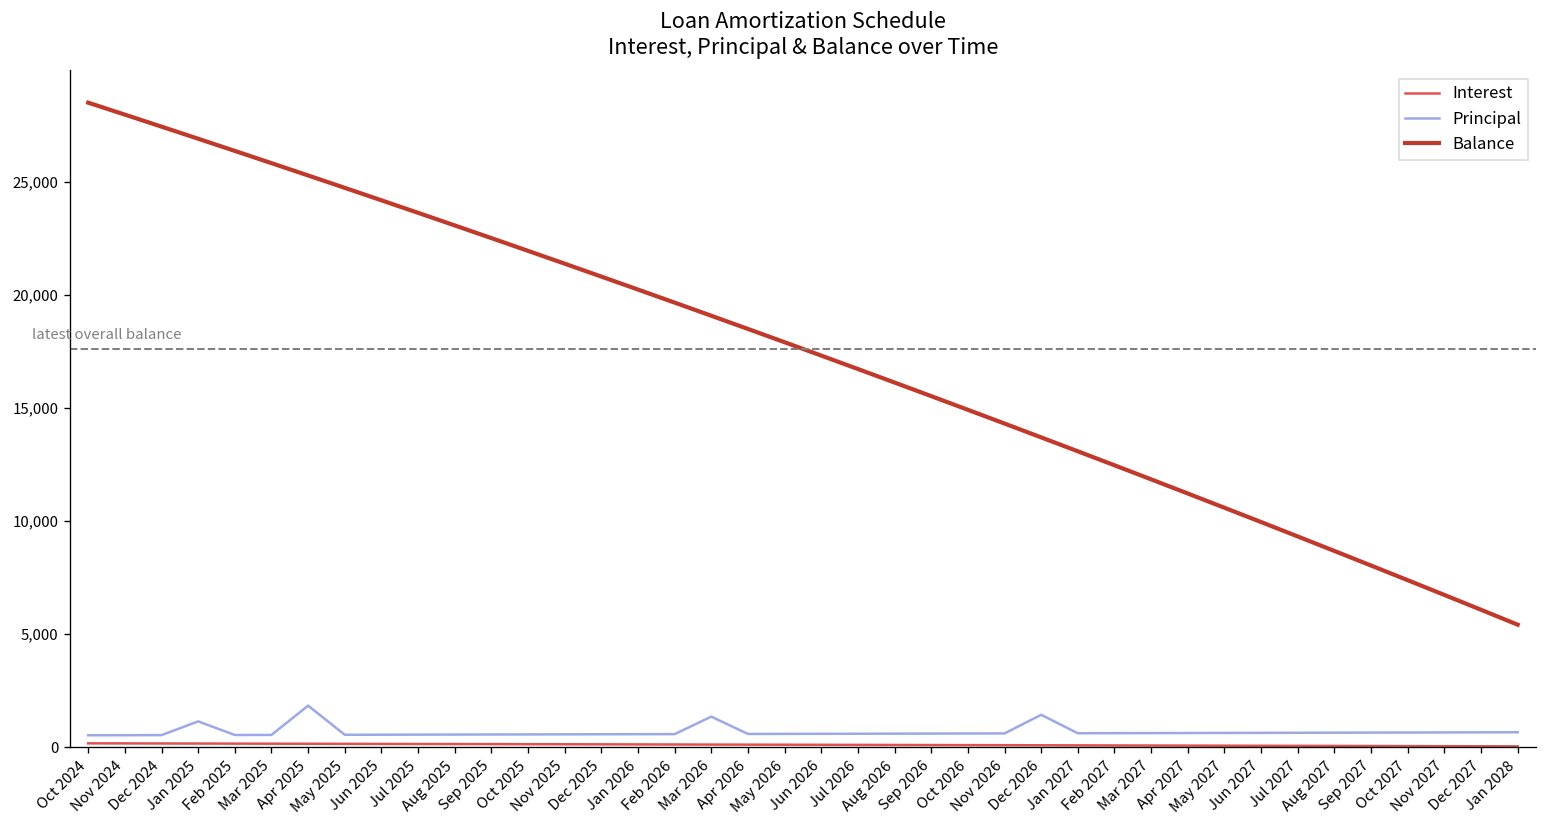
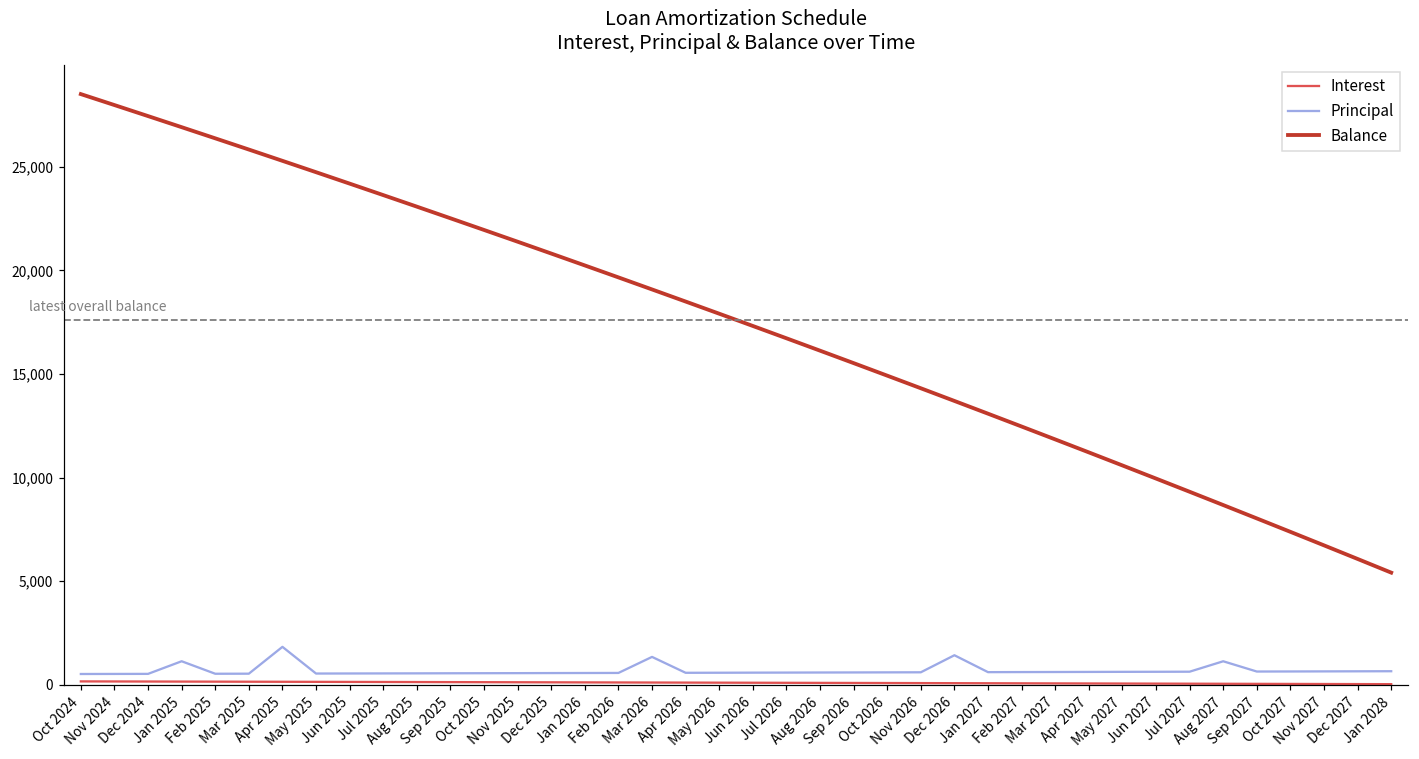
  {
    "Principal": {
      "Oct 2024": "500",
      "Nov 2024": "500",
      "Dec 2024": "500",
      "Jan 2025": "1,100",
      "Feb 2025": "500",
      "Mar 2025": "500",
      "Apr 2025": "1,800",
      "May 2025": "500",
      "Jun 2025": "600",
      "Jul 2025": "600",
      "Aug 2025": "600",
      "Sep 2025": "600",
      "Oct 2025": "600",
      "Nov 2025": "600",
      "Dec 2025": "600",
      "Jan 2026": "600",
      "Feb 2026": "600",
      "Mar 2026": "1,400",
      "Apr 2026": "600",
      "May 2026": "600",
      "Jun 2026": "600",
      "Jul 2026": "600",
      "Aug 2026": "600",
      "Sep 2026": "600",
      "Oct 2026": "600",
      "Nov 2026": "600",
      "Dec 2026": "1,400",
      "Jan 2027": "600",
      "Feb 2027": "600",
      "Mar 2027": "600",
      "Apr 2027": "600",
      "May 2027": "600",
      "Jun 2027": "600",
      "Jul 2027": "600",
-     "Aug 2027": "600",
+     "Aug 2027": "1,100",
      "Sep 2027": "600",
      "Oct 2027": "600",
      "Nov 2027": "700",
      "Dec 2027": "700",
      "Jan 2028": "700"
    }
  }
